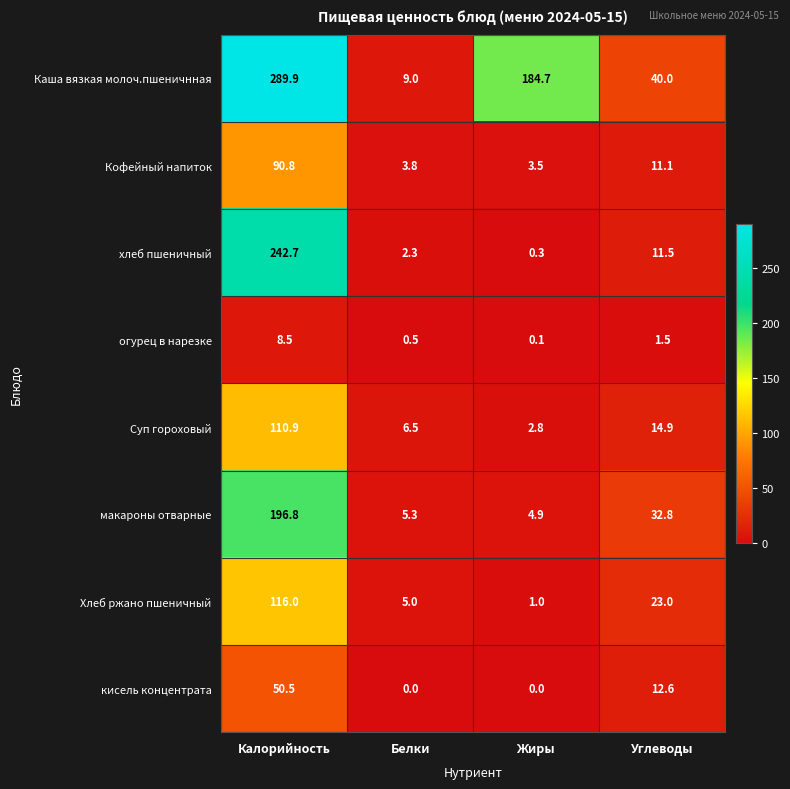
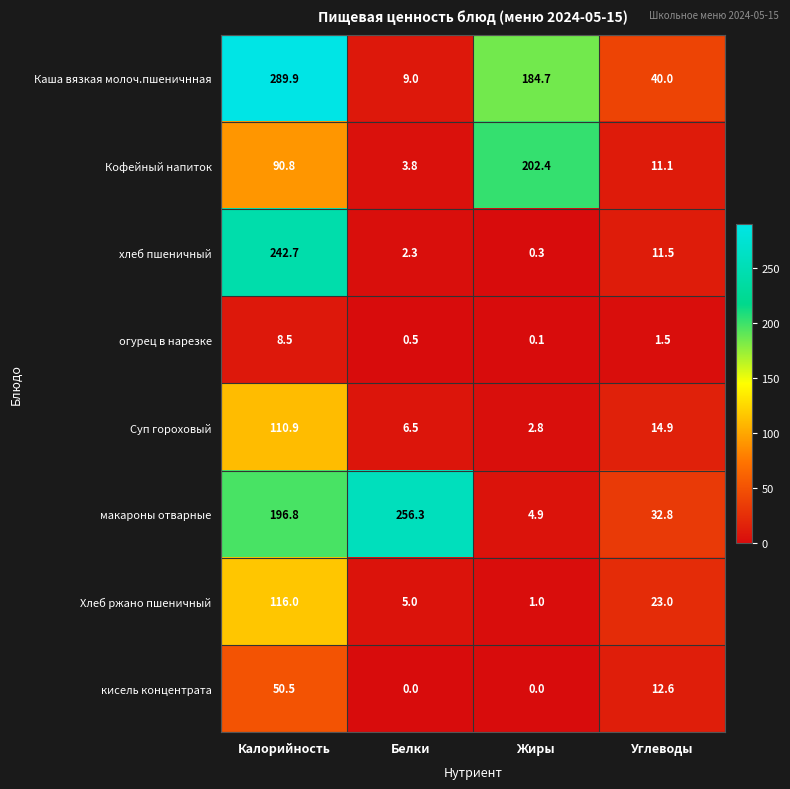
  {
    "Каша вязкая молоч.пшеничнная": {
      "Калорийность": 289.9,
      "Белки": 9.0,
      "Жиры": 184.7,
      "Углеводы": 40.0
    },
    "Кофейный напиток": {
      "Калорийность": 90.8,
      "Белки": 3.8,
-     "Жиры": 3.5,
+     "Жиры": 202.4,
      "Углеводы": 11.1
    },
    "хлеб пшеничный": {
      "Калорийность": 242.7,
      "Белки": 2.3,
      "Жиры": 0.3,
      "Углеводы": 11.5
    },
    "огурец в нарезке": {
      "Калорийность": 8.5,
      "Белки": 0.5,
      "Жиры": 0.1,
      "Углеводы": 1.5
    },
    "Суп гороховый": {
      "Калорийность": 110.9,
      "Белки": 6.5,
      "Жиры": 2.8,
      "Углеводы": 14.9
    },
    "макароны отварные": {
      "Калорийность": 196.8,
-     "Белки": 5.3,
+     "Белки": 256.3,
      "Жиры": 4.9,
      "Углеводы": 32.8
    },
    "Хлеб ржано пшеничный": {
      "Калорийность": 116.0,
      "Белки": 5.0,
      "Жиры": 1.0,
      "Углеводы": 23.0
    },
    "кисель концентрата": {
      "Калорийность": 50.5,
      "Белки": 0.0,
      "Жиры": 0.0,
      "Углеводы": 12.6
    }
  }
